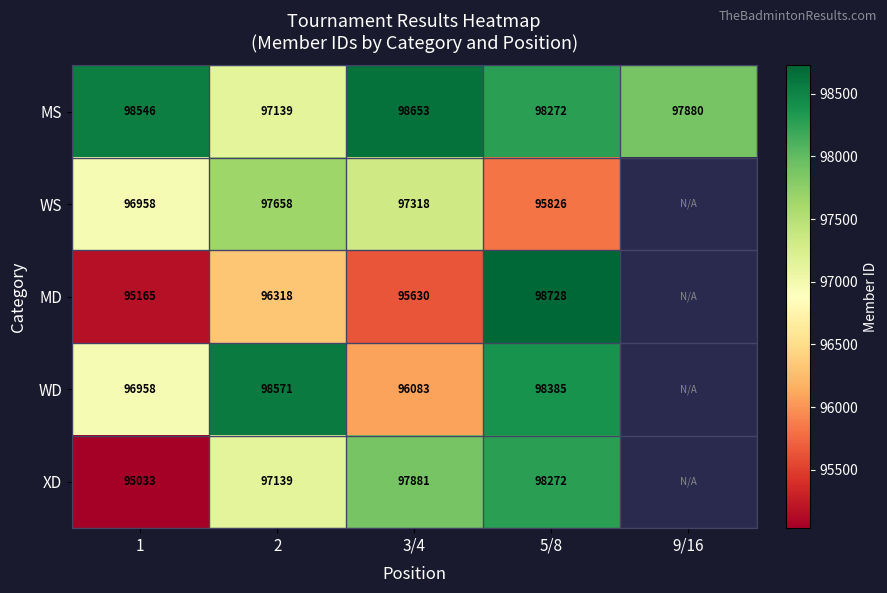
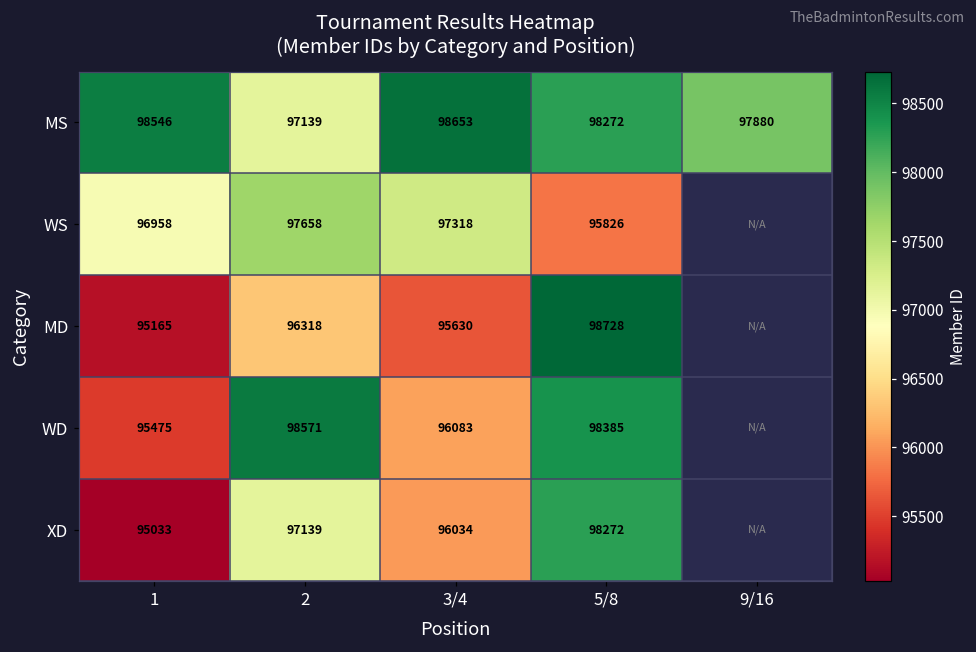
  {
    "MS": {
      "1": 98546,
      "2": 97139,
      "3/4": 98653,
      "5/8": 98272,
      "9/16": 97880
    },
    "WS": {
      "1": 96958,
      "2": 97658,
      "3/4": 97318,
      "5/8": 95826
    },
    "MD": {
      "1": 95165,
      "2": 96318,
      "3/4": 95630,
      "5/8": 98728
    },
    "WD": {
-     "1": 96958,
+     "1": 95475,
      "2": 98571,
      "3/4": 96083,
      "5/8": 98385
    },
    "XD": {
      "1": 95033,
      "2": 97139,
-     "3/4": 97881,
+     "3/4": 96034,
      "5/8": 98272
    }
  }
